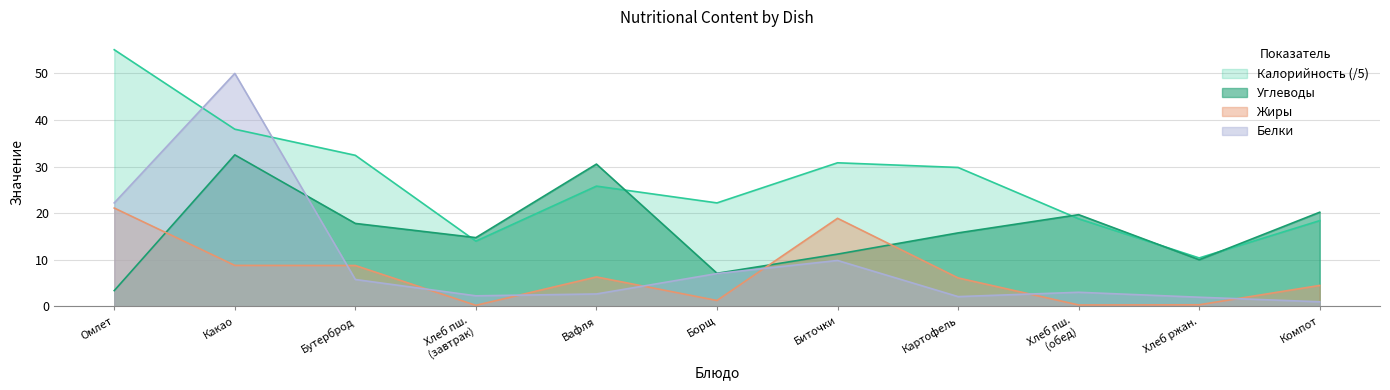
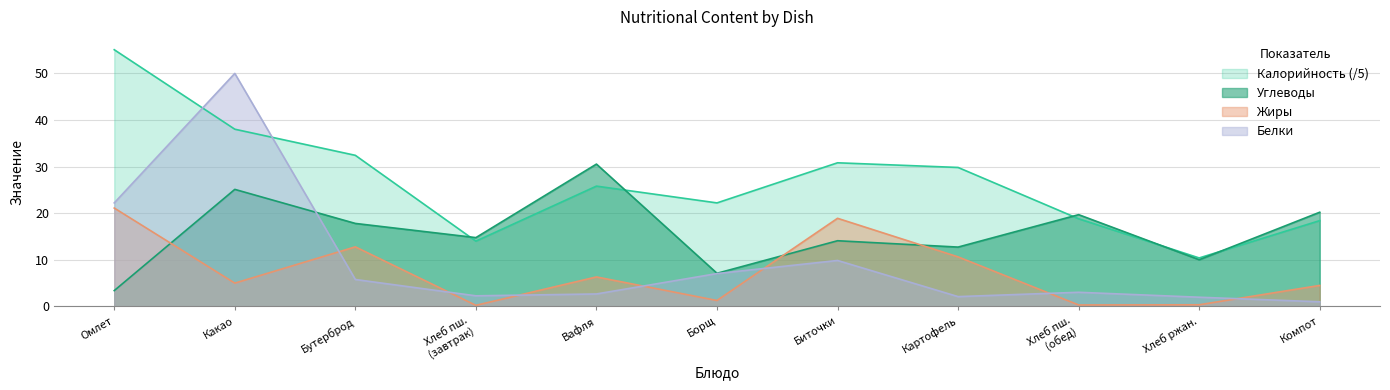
  {
    "Углеводы": {
      "Омлет": 3,
-     "Какао": 33,
+     "Какао": 25,
      "Бутерброд": 18,
      "Хлеб пш. (завтрак)": 15,
      "Вафля": 31,
-     "Биточки": 11,
-     "Картофель": 16,
+     "Биточки": 14,
+     "Картофель": 13,
      "Хлеб пш. (обед)": 20,
      "Компот": 20
    },
    "Жиры": {
      "Омлет": 21,
-     "Какао": 9,
-     "Бутерброд": 9,
+     "Какао": 5,
+     "Бутерброд": 13,
      "Хлеб пш. (завтрак)": 0,
      "Вафля": 6,
      "Борщ": 1,
      "Биточки": 19,
-     "Картофель": 6,
+     "Картофель": 11,
      "Хлеб пш. (обед)": 0,
      "Хлеб ржан.": 0,
      "Компот": 5
    }
  }
